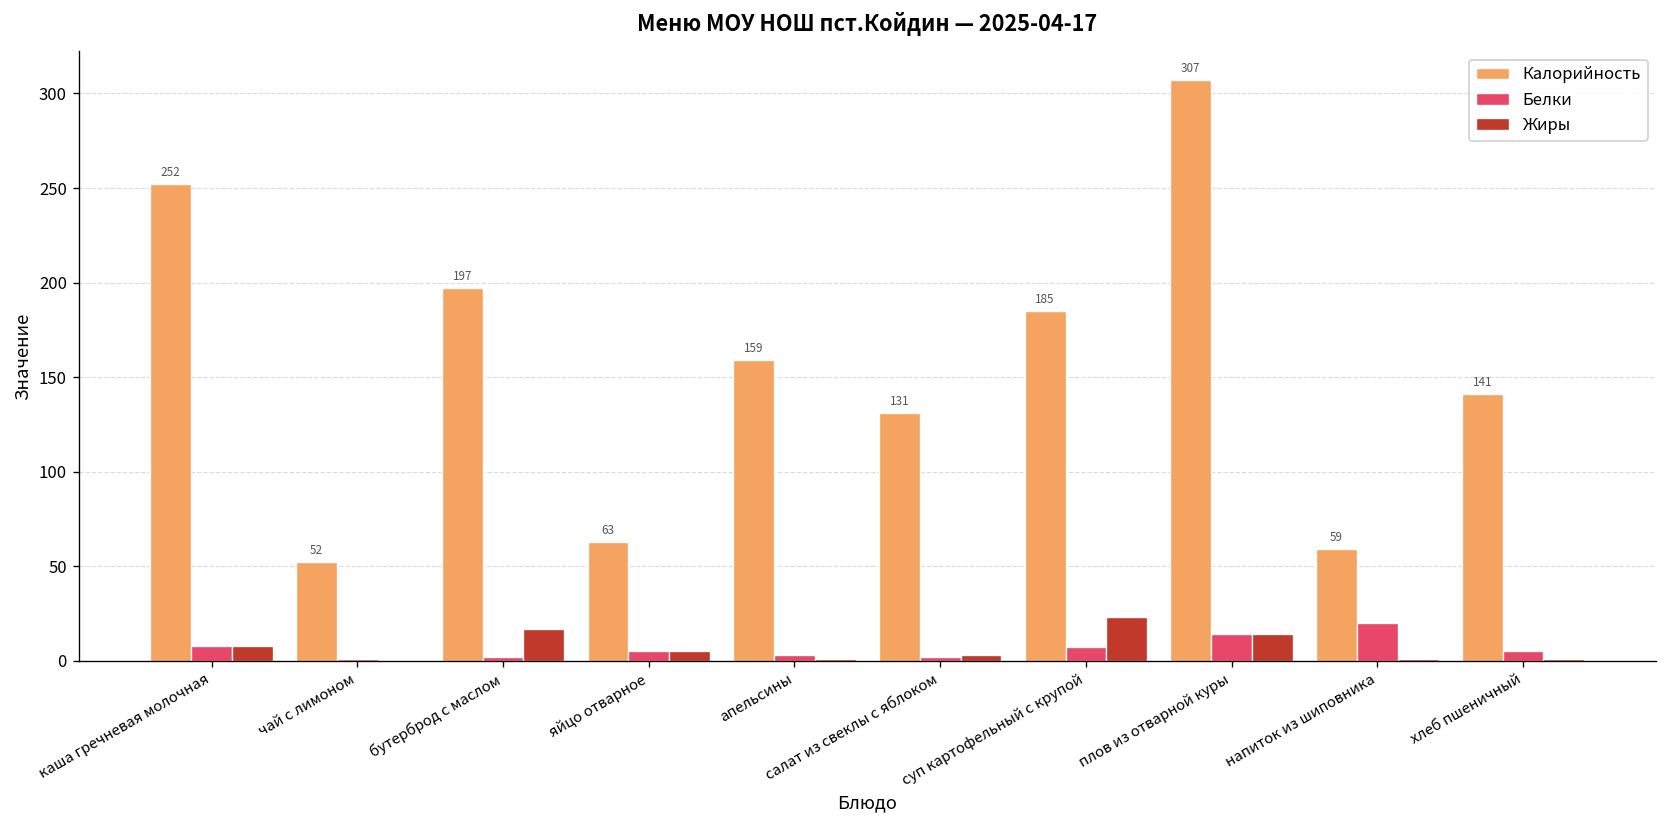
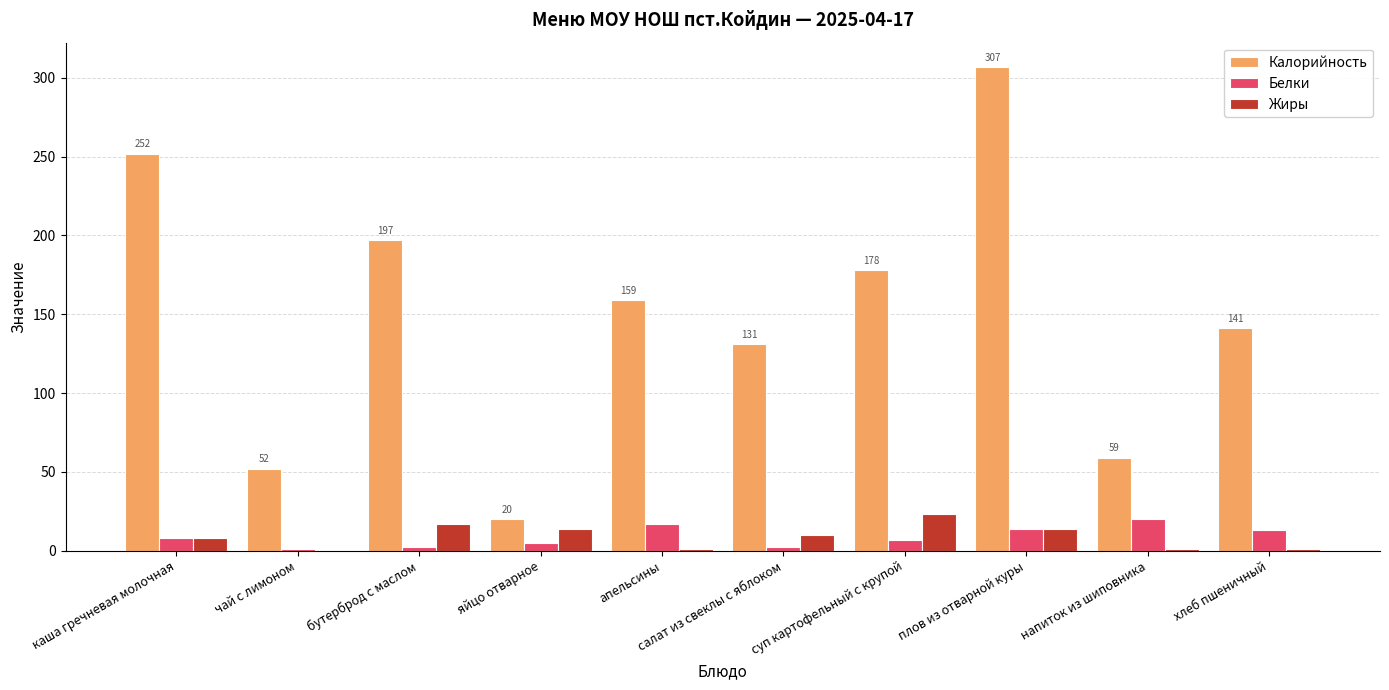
  {
    "Калорийность": {
      "каша гречневая молочная": 252,
      "чай с лимоном": 52,
      "бутерброд с маслом": 197,
-     "яйцо отварное": 63,
+     "яйцо отварное": 20,
      "апельсины": 159,
      "салат из свеклы с яблоком": 131,
-     "суп картофельный с крупой": 185,
+     "суп картофельный с крупой": 178,
      "плов из отварной куры": 307,
      "напиток из шиповника": 59,
      "хлеб пшеничный": 141
    },
    "Белки": {
      "каша гречневая молочная": 8,
      "бутерброд с маслом": 2,
      "яйцо отварное": 5,
-     "апельсины": 3,
+     "апельсины": 17,
      "салат из свеклы с яблоком": 2,
      "суп картофельный с крупой": 7,
      "плов из отварной куры": 14,
      "напиток из шиповника": 20,
-     "хлеб пшеничный": 5
+     "хлеб пшеничный": 13
    },
    "Жиры": {
      "каша гречневая молочная": 8,
      "чай с лимоном": 0,
      "бутерброд с маслом": 17,
-     "яйцо отварное": 5,
-     "салат из свеклы с яблоком": 3,
+     "яйцо отварное": 14,
+     "салат из свеклы с яблоком": 10,
      "суп картофельный с крупой": 23,
      "плов из отварной куры": 14
    }
  }
